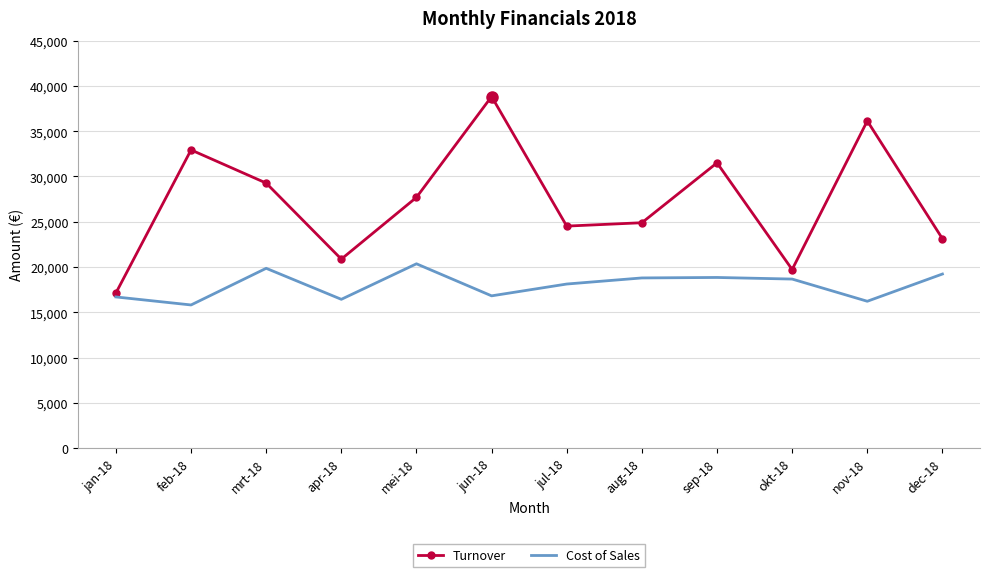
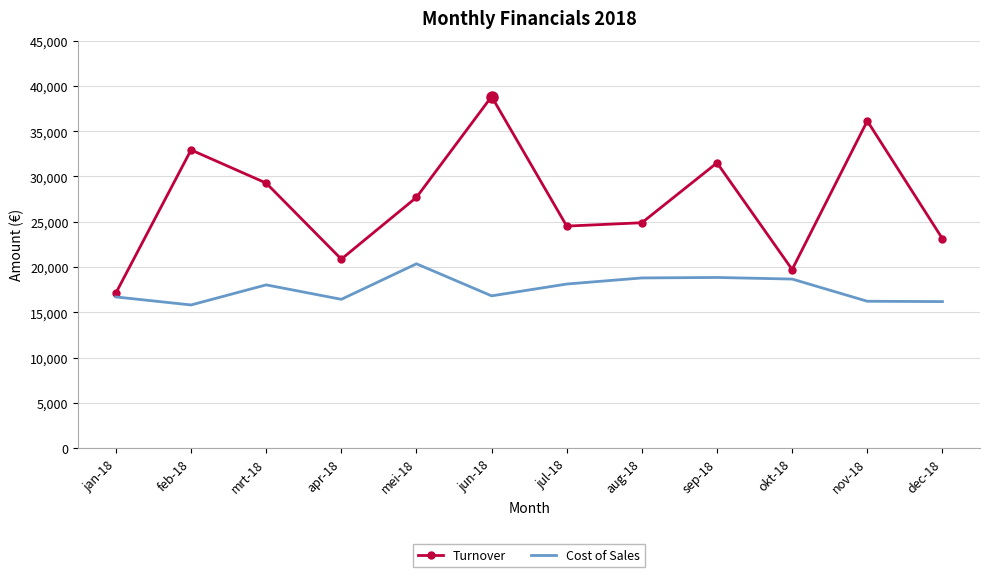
  {
    "Cost of Sales": {
      "jan-18": "17,000",
      "feb-18": "16,000",
-     "mrt-18": "20,000",
+     "mrt-18": "18,000",
      "apr-18": "16,000",
      "mei-18": "20,000",
      "jun-18": "17,000",
      "jul-18": "18,000",
      "aug-18": "19,000",
      "sep-18": "19,000",
      "okt-18": "19,000",
      "nov-18": "16,000",
-     "dec-18": "19,000"
+     "dec-18": "16,000"
    }
  }
